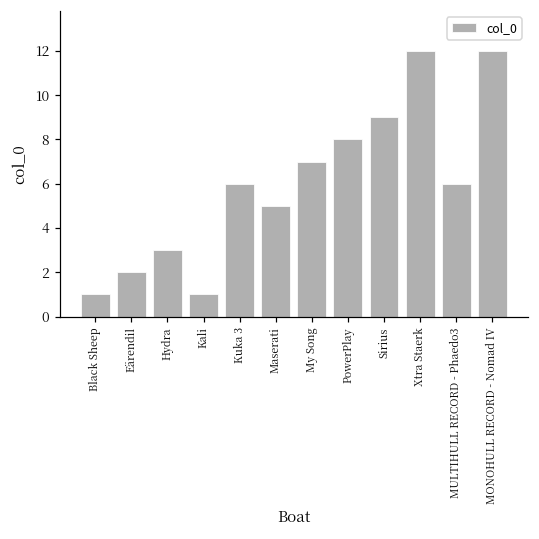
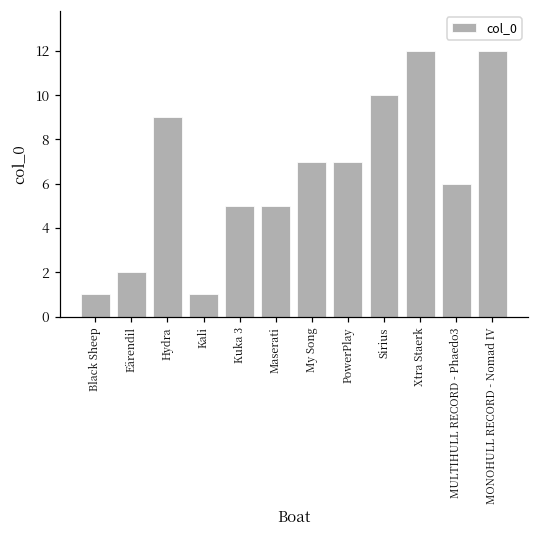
  {
    "Black Sheep": 1,
    "Eärendil": 2,
-   "Hydra": 3,
+   "Hydra": 9,
    "Kali": 1,
-   "Kuka 3": 6,
+   "Kuka 3": 5,
    "Maserati": 5,
    "My Song": 7,
-   "PowerPlay": 8,
-   "Sirius": 9,
+   "PowerPlay": 7,
+   "Sirius": 10,
    "Xtra Staerk": 12,
    "MULTIHULL RECORD - Phaedo3": 6,
    "MONOHULL RECORD - Nomad IV": 12
  }
